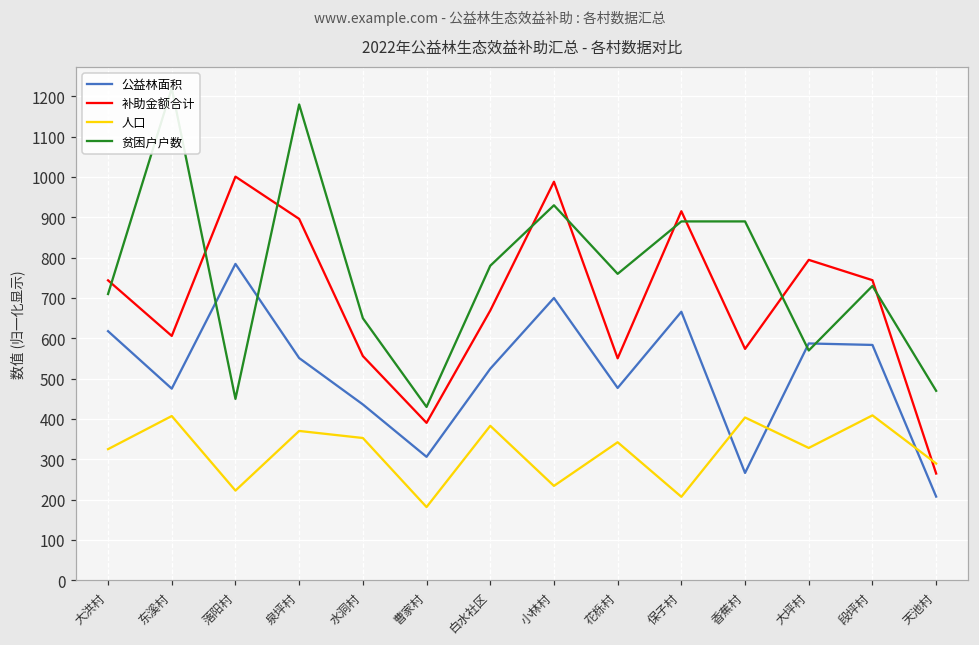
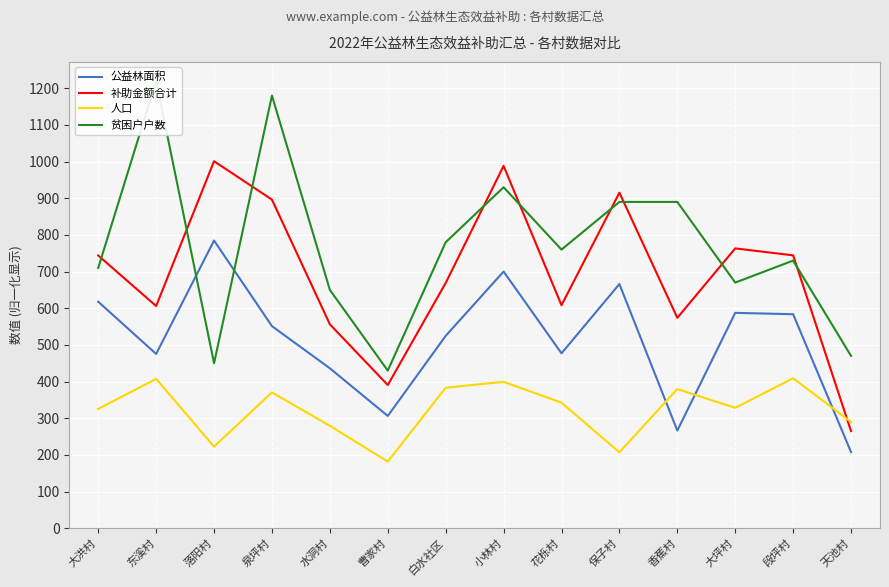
  {
    "公益林面积": {
      "大洪村": 620,
      "东溪村": 480,
      "落阳村": 780,
      "泉坪村": 550,
      "水洞村": 440,
      "曹家村": 310,
      "白水社区": 520,
      "小林村": 700,
      "花栎村": 480,
      "保子村": 670,
      "香蕉村": 270,
      "大坪村": 590,
      "段坪村": 580,
      "天池村": 210
    },
    "补助金额合计": {
      "大洪村": 740,
      "东溪村": 610,
      "落阳村": 1000,
      "泉坪村": 900,
      "水洞村": 560,
      "曹家村": 390,
      "白水社区": 670,
      "小林村": 990,
-     "花栎村": 550,
+     "花栎村": 610,
      "保子村": 920,
      "香蕉村": 570,
-     "大坪村": 790,
+     "大坪村": 760,
      "段坪村": 740,
      "天池村": 260
    },
    "人口": {
      "大洪村": 330,
      "东溪村": 410,
      "落阳村": 220,
      "泉坪村": 370,
-     "水洞村": 350,
+     "水洞村": 280,
      "曹家村": 180,
      "白水社区": 380,
-     "小林村": 230,
+     "小林村": 400,
      "花栎村": 340,
      "保子村": 210,
-     "香蕉村": 400,
+     "香蕉村": 380,
      "大坪村": 330,
      "段坪村": 410,
      "天池村": 290
    },
    "贫困户户数": {
      "大洪村": 710,
      "落阳村": 450,
      "泉坪村": 1180,
      "水洞村": 650,
      "曹家村": 430,
      "白水社区": 780,
      "小林村": 930,
      "花栎村": 760,
      "保子村": 890,
      "香蕉村": 890,
-     "大坪村": 570,
+     "大坪村": 670,
      "段坪村": 730,
      "天池村": 470
    }
  }
